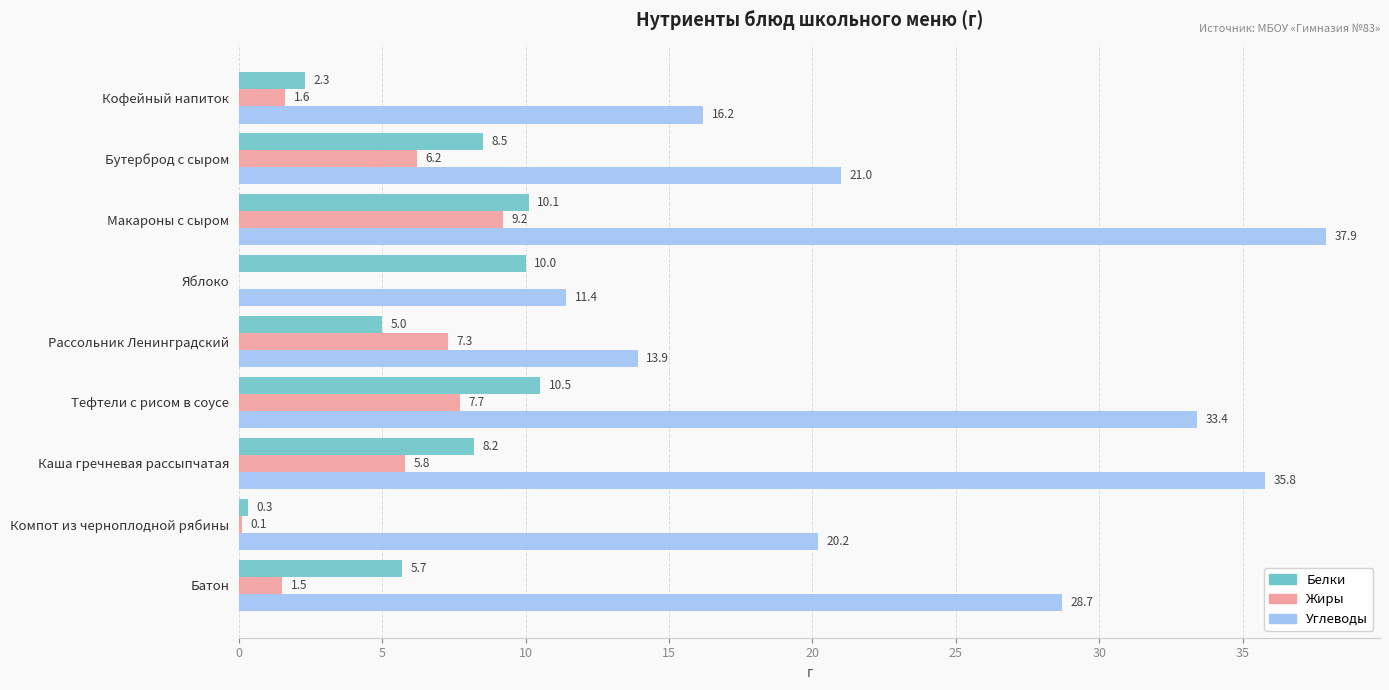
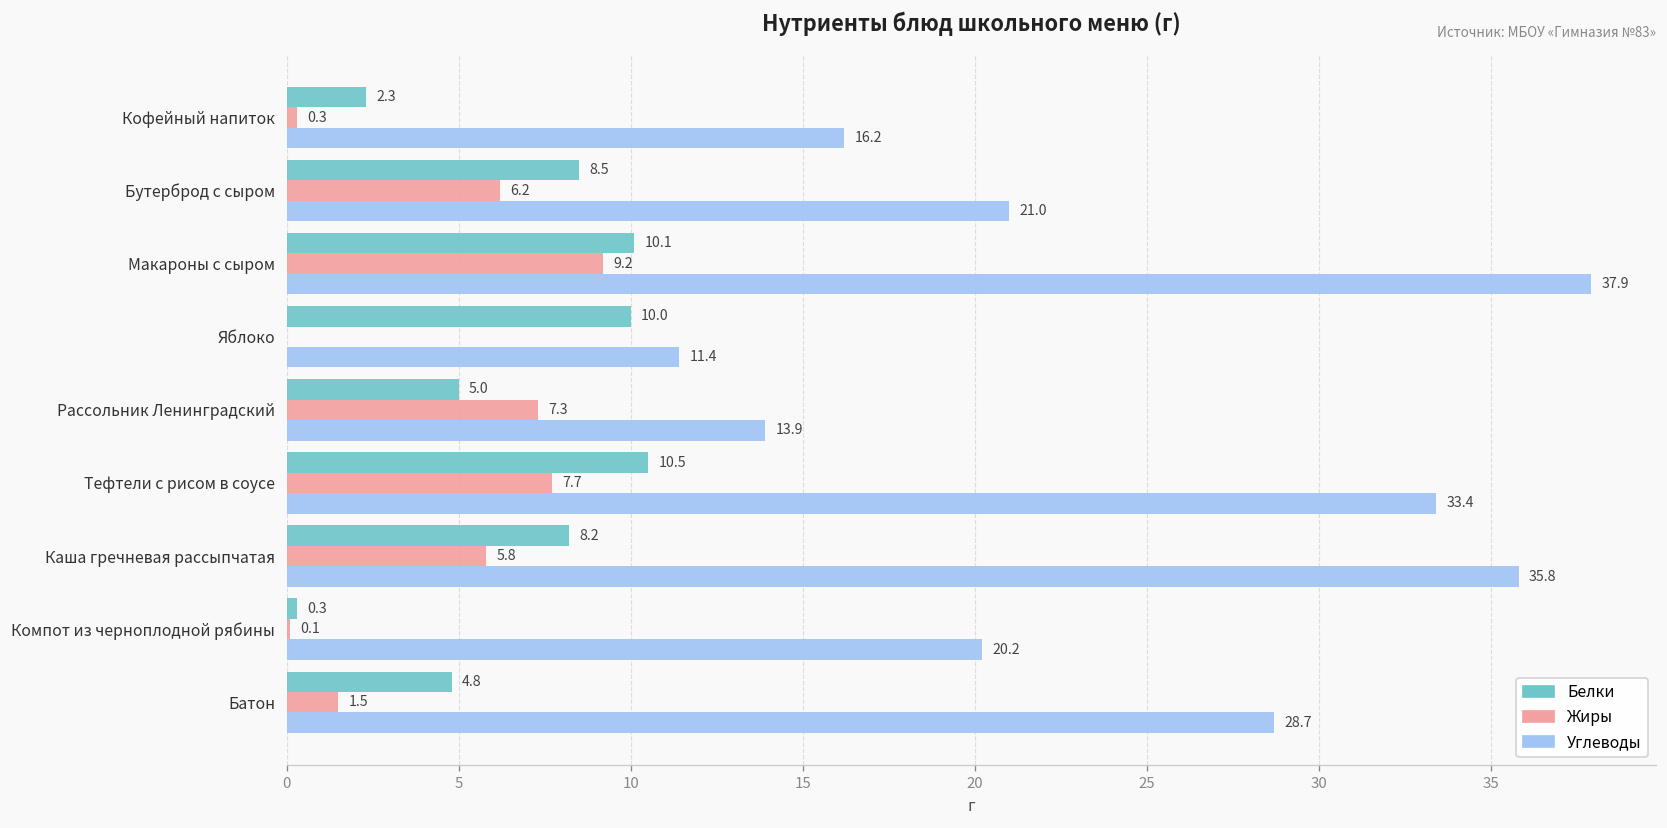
  {
    "Белки": {
      "Кофейный напиток": 2.3,
      "Бутерброд с сыром": 8.5,
      "Макароны с сыром": 10.1,
      "Яблоко": 10.0,
      "Рассольник Ленинградский": 5.0,
      "Тефтели с рисом в соусе": 10.5,
      "Каша гречневая рассыпчатая": 8.2,
      "Компот из черноплодной рябины": 0.3,
-     "Батон": 5.7
+     "Батон": 4.8
    },
    "Жиры": {
-     "Кофейный напиток": 1.6,
+     "Кофейный напиток": 0.3,
      "Бутерброд с сыром": 6.2,
      "Макароны с сыром": 9.2,
      "Рассольник Ленинградский": 7.3,
      "Тефтели с рисом в соусе": 7.7,
      "Каша гречневая рассыпчатая": 5.8,
      "Компот из черноплодной рябины": 0.1,
      "Батон": 1.5
    },
    "Углеводы": {
      "Кофейный напиток": 16.2,
      "Бутерброд с сыром": 21.0,
      "Макароны с сыром": 37.9,
      "Яблоко": 11.4,
      "Рассольник Ленинградский": 13.9,
      "Тефтели с рисом в соусе": 33.4,
      "Каша гречневая рассыпчатая": 35.8,
      "Компот из черноплодной рябины": 20.2,
      "Батон": 28.7
    }
  }
